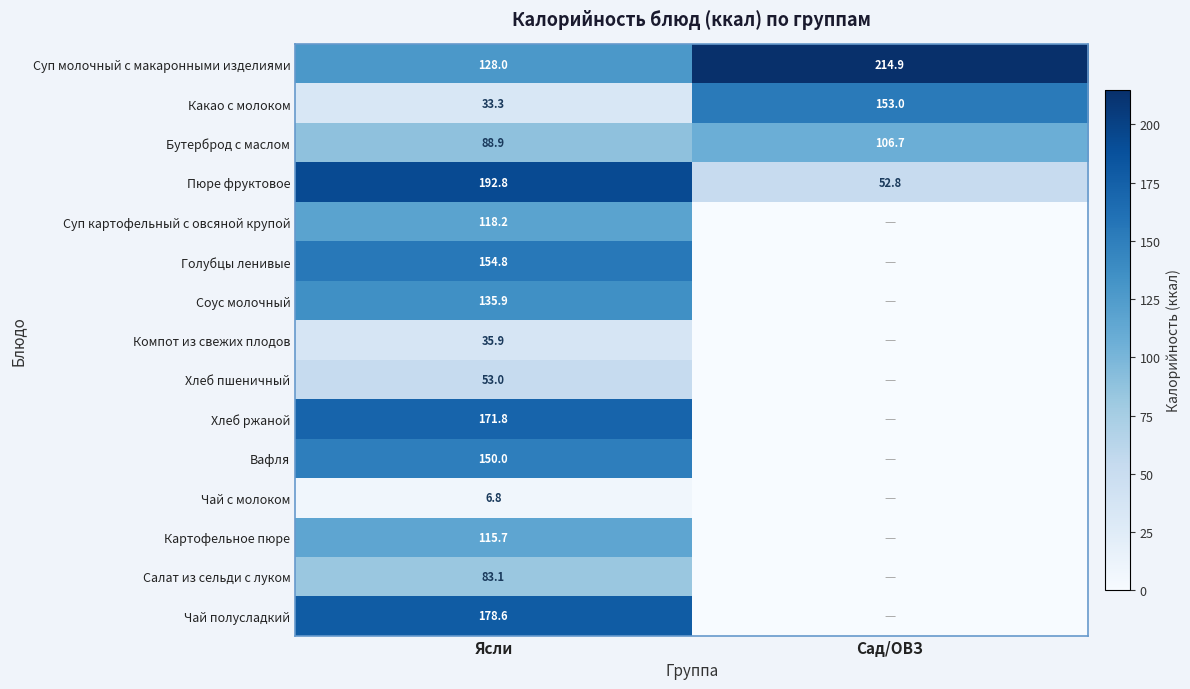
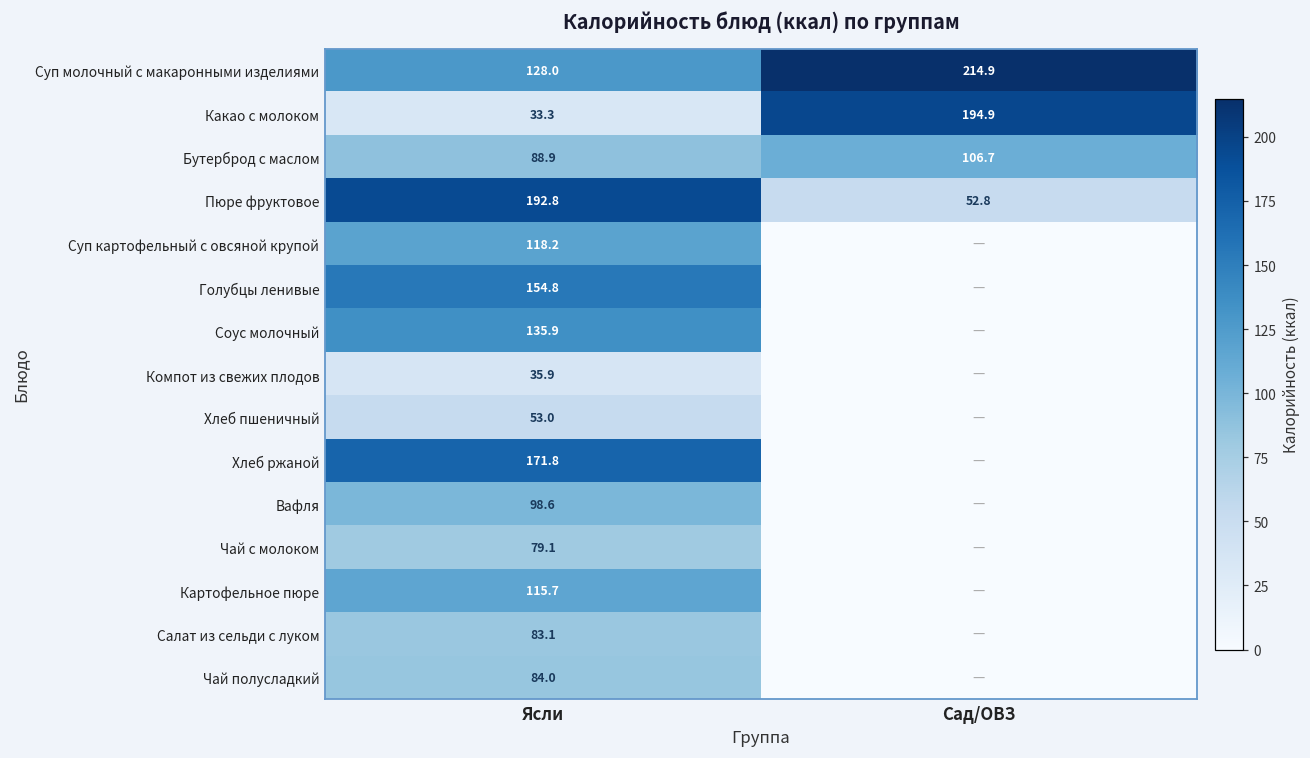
  {
    "Суп молочный с макаронными изделиями": {
      "Ясли": 128.0,
      "Сад/ОВЗ": 214.9
    },
    "Какао с молоком": {
      "Ясли": 33.3,
-     "Сад/ОВЗ": 153.0
+     "Сад/ОВЗ": 194.9
    },
    "Бутерброд с маслом": {
      "Ясли": 88.9,
      "Сад/ОВЗ": 106.7
    },
    "Пюре фруктовое": {
      "Ясли": 192.8,
      "Сад/ОВЗ": 52.8
    },
    "Суп картофельный с овсяной крупой": {
      "Ясли": 118.2
    },
    "Голубцы ленивые": {
      "Ясли": 154.8
    },
    "Соус молочный": {
      "Ясли": 135.9
    },
    "Компот из свежих плодов": {
      "Ясли": 35.9
    },
    "Хлеб пшеничный": {
      "Ясли": 53.0
    },
    "Хлеб ржаной": {
      "Ясли": 171.8
    },
    "Вафля": {
-     "Ясли": 150.0
+     "Ясли": 98.6
    },
    "Чай с молоком": {
-     "Ясли": 6.8
+     "Ясли": 79.1
    },
    "Картофельное пюре": {
      "Ясли": 115.7
    },
    "Салат из сельди с луком": {
      "Ясли": 83.1
    },
    "Чай полусладкий": {
-     "Ясли": 178.6
+     "Ясли": 84.0
    }
  }
